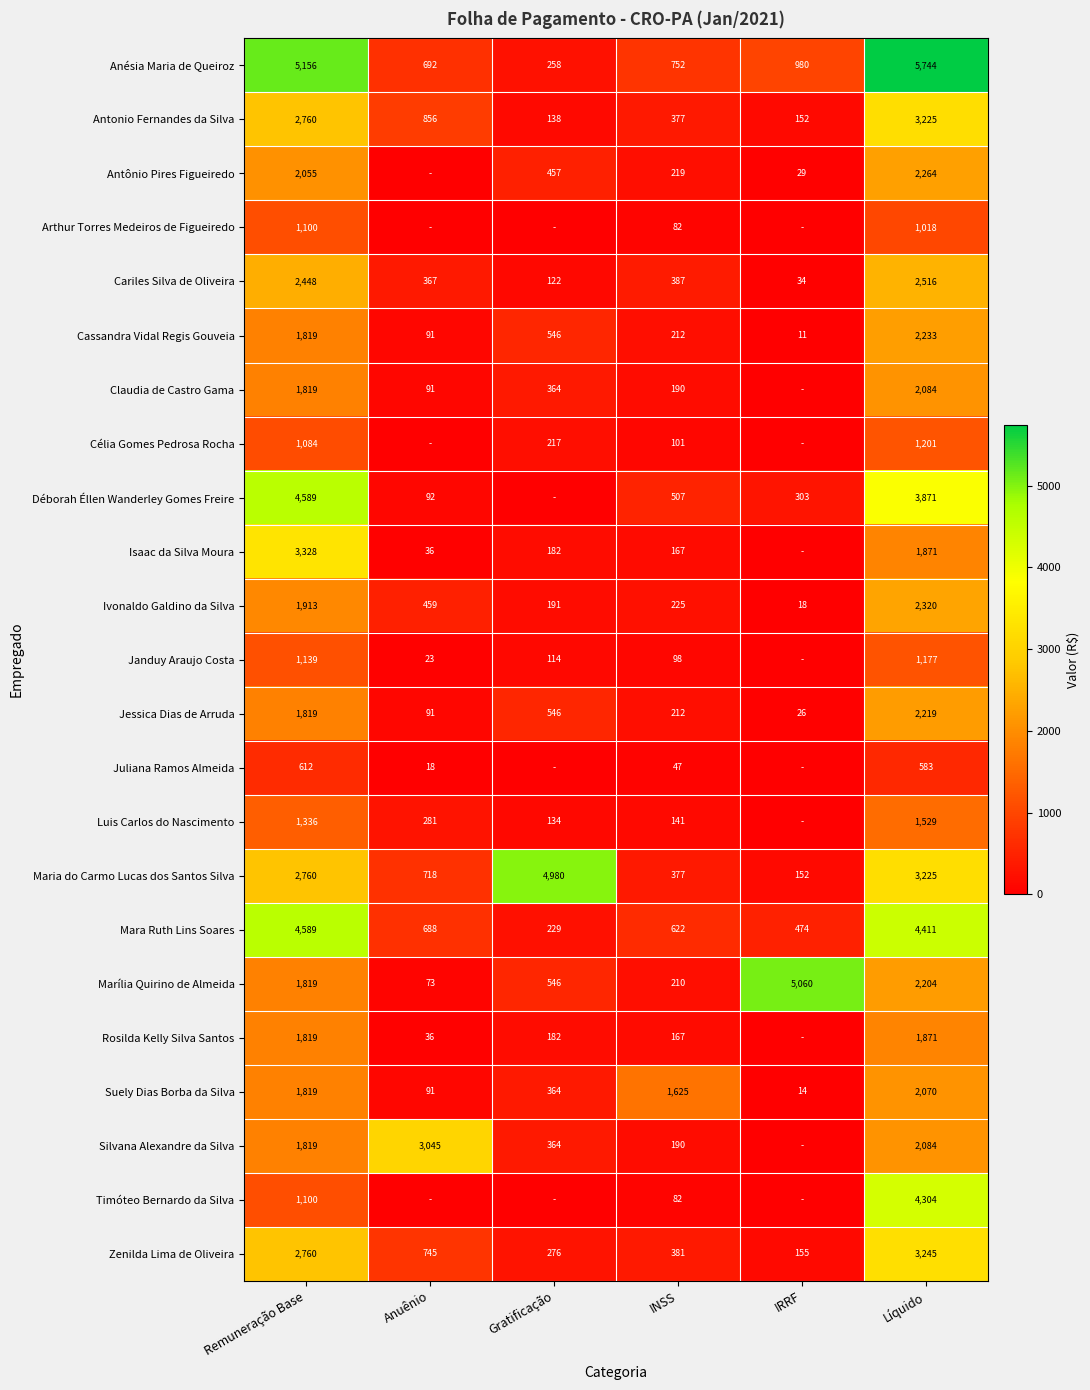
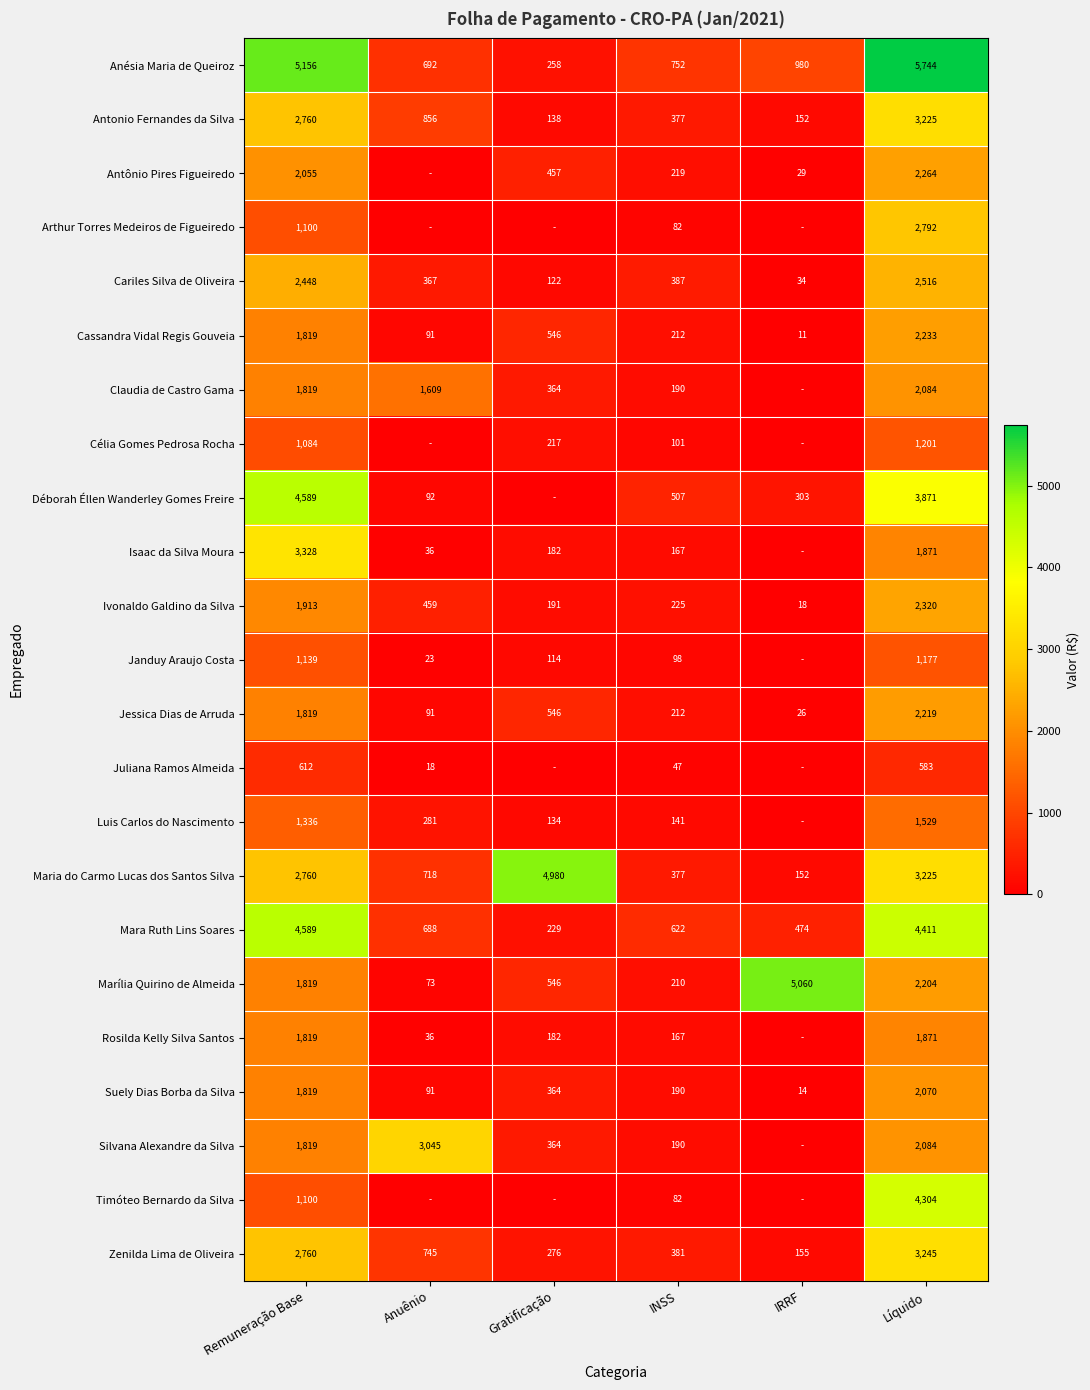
  {
    "Anésia Maria de Queiroz": {
      "Remuneração Base": "5,156",
      "Anuênio": "692",
      "Gratificação": "258",
      "INSS": "752",
      "IRRF": "980",
      "Líquido": "5,744"
    },
    "Antonio Fernandes da Silva": {
      "Remuneração Base": "2,760",
      "Anuênio": "856",
      "Gratificação": "138",
      "INSS": "377",
      "IRRF": "152",
      "Líquido": "3,225"
    },
    "Antônio Pires Figueiredo": {
      "Remuneração Base": "2,055",
      "Gratificação": "457",
      "INSS": "219",
      "IRRF": "29",
      "Líquido": "2,264"
    },
    "Arthur Torres Medeiros de Figueiredo": {
      "Remuneração Base": "1,100",
      "INSS": "82",
-     "Líquido": "1,018"
+     "Líquido": "2,792"
    },
    "Cariles Silva de Oliveira": {
      "Remuneração Base": "2,448",
      "Anuênio": "367",
      "Gratificação": "122",
      "INSS": "387",
      "IRRF": "34",
      "Líquido": "2,516"
    },
    "Cassandra Vidal Regis Gouveia": {
      "Remuneração Base": "1,819",
      "Anuênio": "91",
      "Gratificação": "546",
      "INSS": "212",
      "IRRF": "11",
      "Líquido": "2,233"
    },
    "Claudia de Castro Gama": {
      "Remuneração Base": "1,819",
-     "Anuênio": "91",
+     "Anuênio": "1,609",
      "Gratificação": "364",
      "INSS": "190",
      "Líquido": "2,084"
    },
    "Célia Gomes Pedrosa Rocha": {
      "Remuneração Base": "1,084",
      "Gratificação": "217",
      "INSS": "101",
      "Líquido": "1,201"
    },
    "Déborah Éllen Wanderley Gomes Freire": {
      "Remuneração Base": "4,589",
      "Anuênio": "92",
      "INSS": "507",
      "IRRF": "303",
      "Líquido": "3,871"
    },
    "Isaac da Silva Moura": {
      "Remuneração Base": "3,328",
      "Anuênio": "36",
      "Gratificação": "182",
      "INSS": "167",
      "Líquido": "1,871"
    },
    "Ivonaldo Galdino da Silva": {
      "Remuneração Base": "1,913",
      "Anuênio": "459",
      "Gratificação": "191",
      "INSS": "225",
      "IRRF": "18",
      "Líquido": "2,320"
    },
    "Janduy Araujo Costa": {
      "Remuneração Base": "1,139",
      "Anuênio": "23",
      "Gratificação": "114",
      "INSS": "98",
      "Líquido": "1,177"
    },
    "Jessica Dias de Arruda": {
      "Remuneração Base": "1,819",
      "Anuênio": "91",
      "Gratificação": "546",
      "INSS": "212",
      "IRRF": "26",
      "Líquido": "2,219"
    },
    "Juliana Ramos Almeida": {
      "Remuneração Base": "612",
      "Anuênio": "18",
      "INSS": "47",
      "Líquido": "583"
    },
    "Luis Carlos do Nascimento": {
      "Remuneração Base": "1,336",
      "Anuênio": "281",
      "Gratificação": "134",
      "INSS": "141",
      "Líquido": "1,529"
    },
    "Maria do Carmo Lucas dos Santos Silva": {
      "Remuneração Base": "2,760",
      "Anuênio": "718",
      "Gratificação": "4,980",
      "INSS": "377",
      "IRRF": "152",
      "Líquido": "3,225"
    },
    "Mara Ruth Lins Soares": {
      "Remuneração Base": "4,589",
      "Anuênio": "688",
      "Gratificação": "229",
      "INSS": "622",
      "IRRF": "474",
      "Líquido": "4,411"
    },
    "Marília Quirino de Almeida": {
      "Remuneração Base": "1,819",
      "Anuênio": "73",
      "Gratificação": "546",
      "INSS": "210",
      "IRRF": "5,060",
      "Líquido": "2,204"
    },
    "Rosilda Kelly Silva Santos": {
      "Remuneração Base": "1,819",
      "Anuênio": "36",
      "Gratificação": "182",
      "INSS": "167",
      "Líquido": "1,871"
    },
    "Suely Dias Borba da Silva": {
      "Remuneração Base": "1,819",
      "Anuênio": "91",
      "Gratificação": "364",
-     "INSS": "1,625",
+     "INSS": "190",
      "IRRF": "14",
      "Líquido": "2,070"
    },
    "Silvana Alexandre da Silva": {
      "Remuneração Base": "1,819",
      "Anuênio": "3,045",
      "Gratificação": "364",
      "INSS": "190",
      "Líquido": "2,084"
    },
    "Timóteo Bernardo da Silva": {
      "Remuneração Base": "1,100",
      "INSS": "82",
      "Líquido": "4,304"
    },
    "Zenilda Lima de Oliveira": {
      "Remuneração Base": "2,760",
      "Anuênio": "745",
      "Gratificação": "276",
      "INSS": "381",
      "IRRF": "155",
      "Líquido": "3,245"
    }
  }
